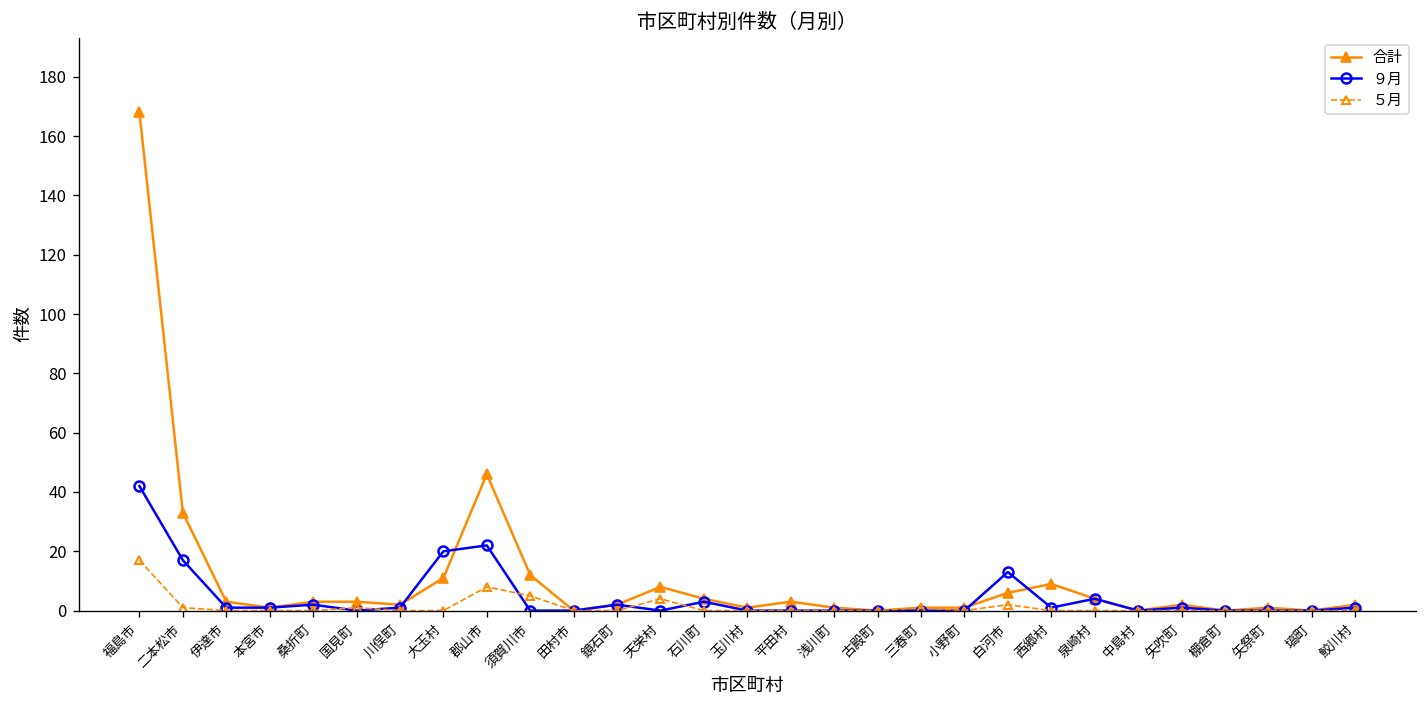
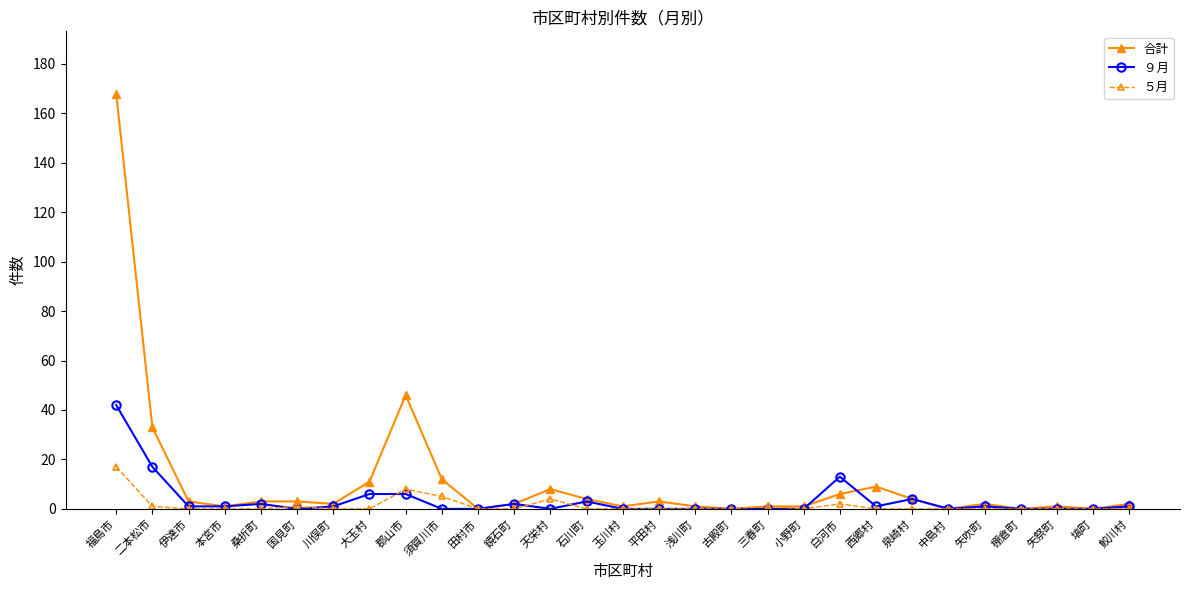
  {
    "９月": {
      "福島市": 42,
      "二本松市": 17,
-     "大玉村": 20,
-     "郡山市": 22,
+     "大玉村": 6,
+     "郡山市": 6,
      "須賀川市": 0,
      "天栄村": 0,
      "白河市": 13
    }
  }
